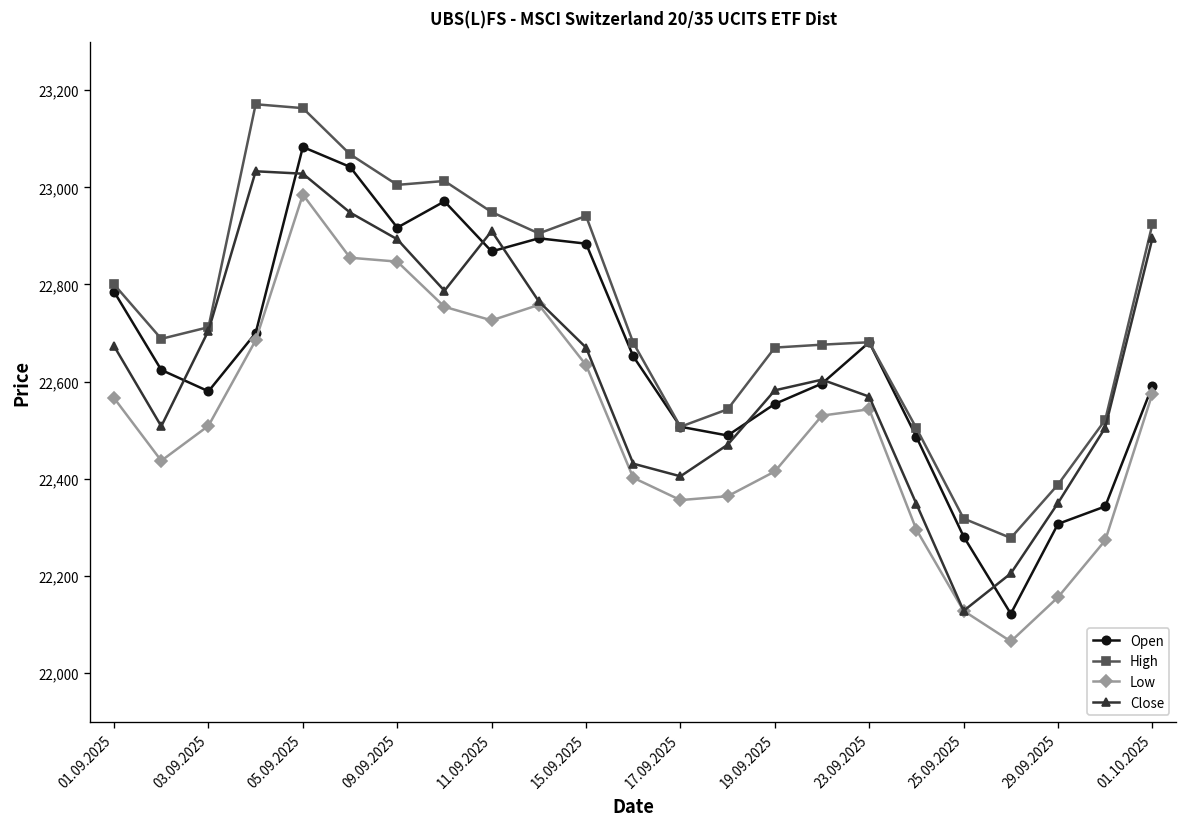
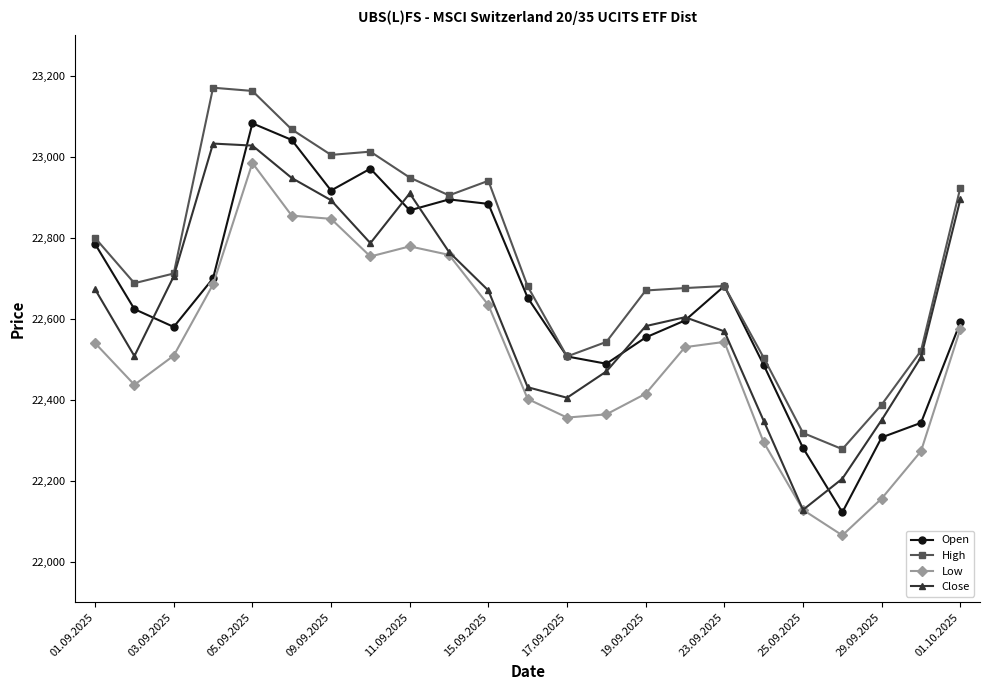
  {
    "Low": {
-     "01.09.2025": "22,570",
+     "01.09.2025": "22,540",
      "03.09.2025": "22,510",
      "05.09.2025": "22,990",
      "09.09.2025": "22,850",
-     "11.09.2025": "22,730",
+     "11.09.2025": "22,780",
      "15.09.2025": "22,630",
      "17.09.2025": "22,360",
      "19.09.2025": "22,420",
      "23.09.2025": "22,540",
      "29.09.2025": "22,160",
      "01.10.2025": "22,580"
    }
  }
